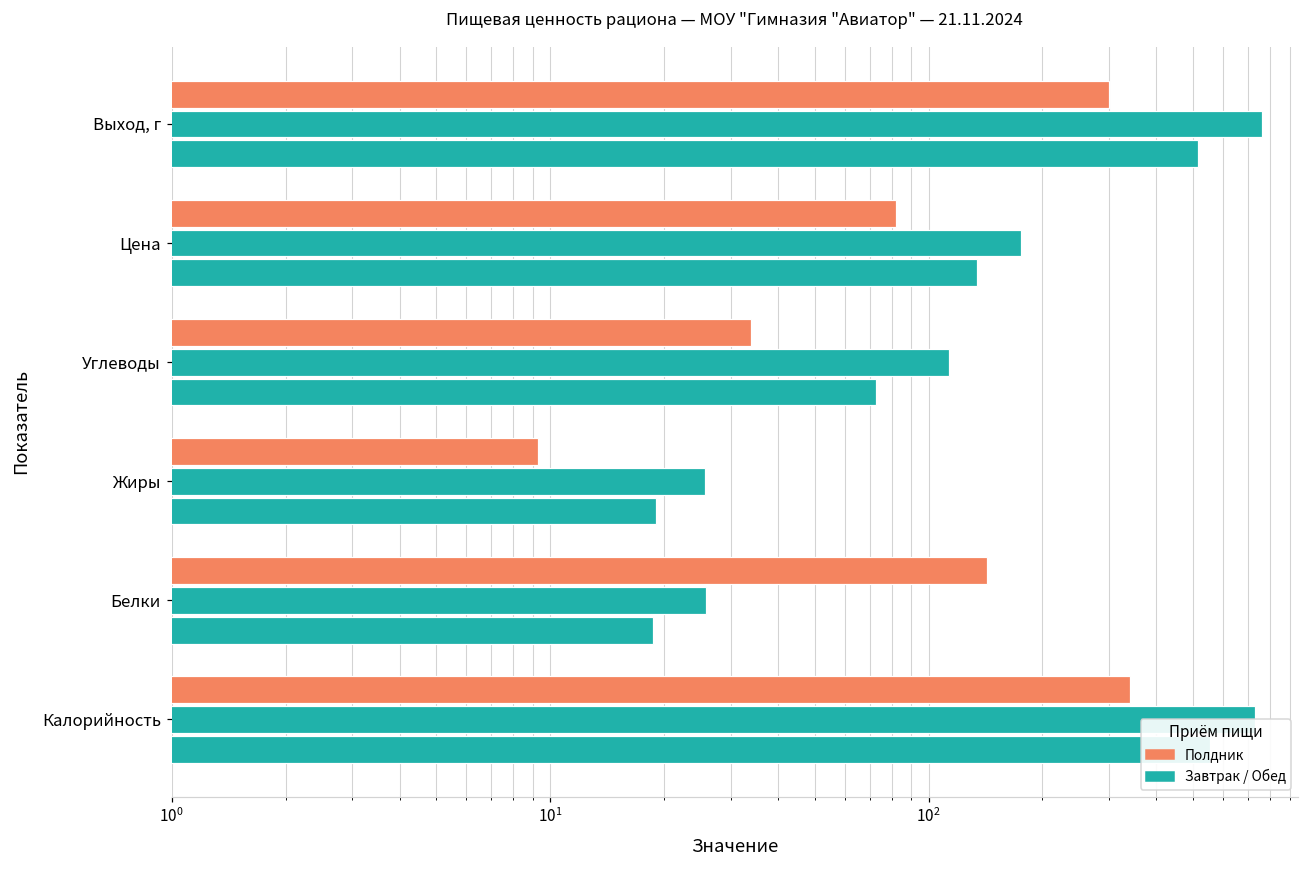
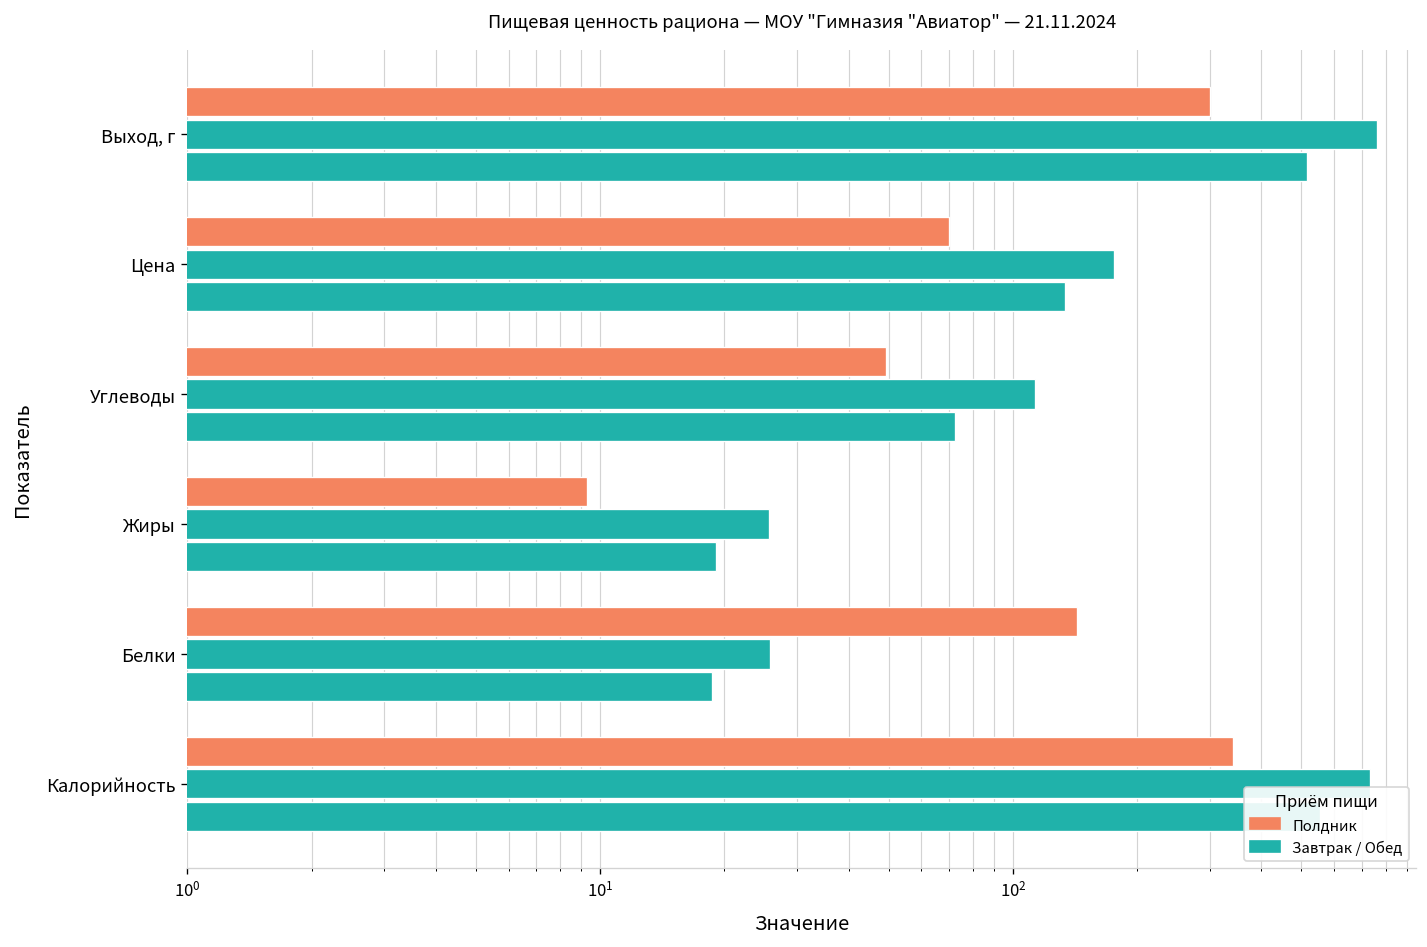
  {
    "Полдник": {
      "Выход, г": 300,
-     "Цена": 82,
-     "Углеводы": 34,
+     "Цена": 70,
+     "Углеводы": 49,
      "Жиры": 9.3,
      "Белки": 143,
      "Калорийность": 340
    }
  }
